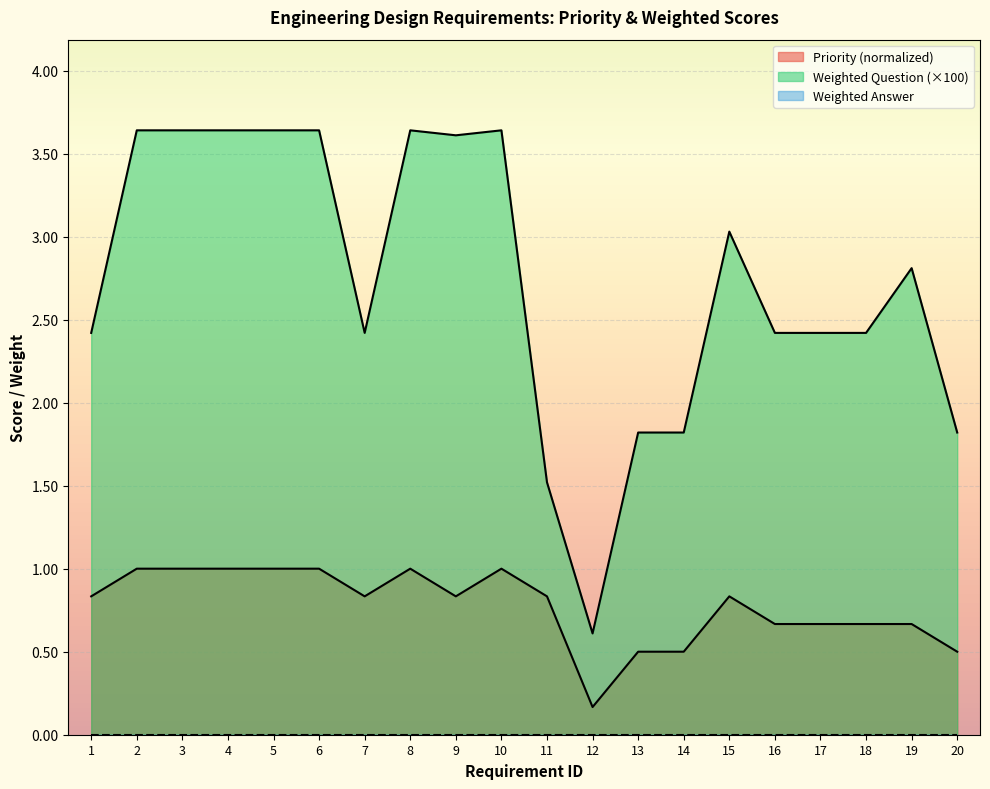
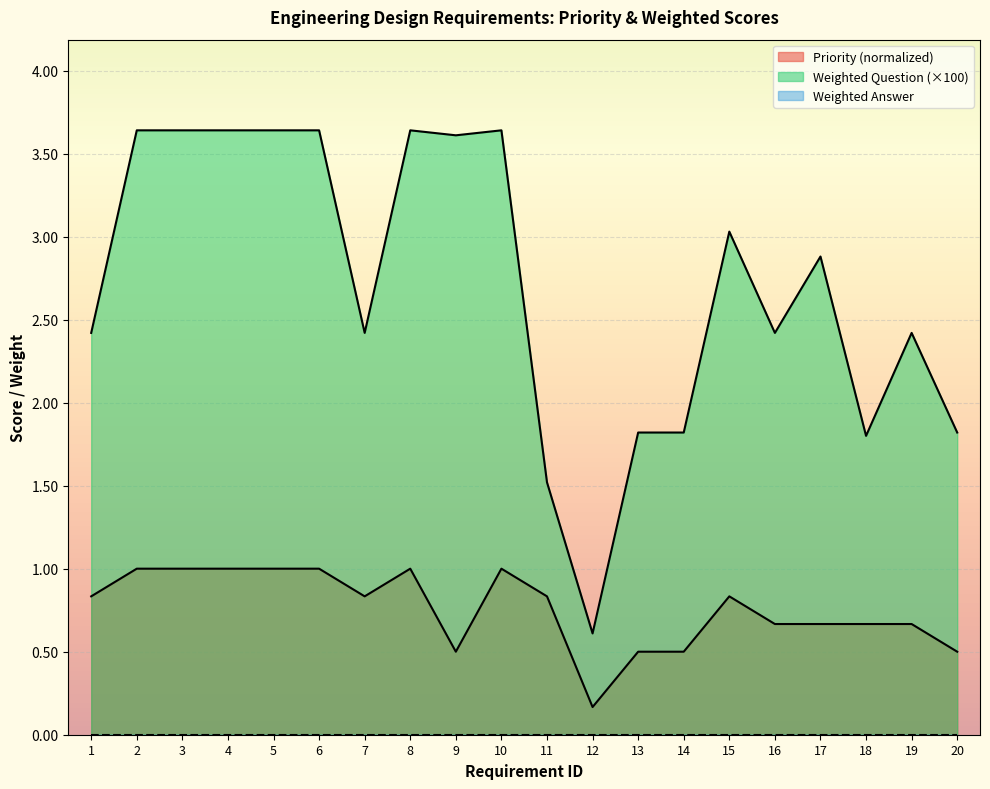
  {
    "Priority (normalized)": {
      "1": 0.83,
      "2": 1.00,
      "3": 1.00,
      "4": 1.00,
      "5": 1.00,
      "6": 1.00,
      "7": 0.83,
      "8": 1.00,
-     "9": 0.83,
+     "9": 0.50,
      "10": 1.00,
      "11": 0.83,
      "12": 0.17,
      "13": 0.50,
      "14": 0.50,
      "15": 0.83,
      "16": 0.67,
      "17": 0.67,
      "18": 0.67,
      "19": 0.67,
      "20": 0.50
    },
    "Weighted Question (×100)": {
      "1": 2.42,
      "2": 3.64,
      "3": 3.64,
      "4": 3.64,
      "5": 3.64,
      "6": 3.64,
      "7": 2.42,
      "8": 3.64,
      "9": 3.61,
      "10": 3.64,
      "11": 1.52,
      "12": 0.61,
      "13": 1.82,
      "14": 1.82,
      "15": 3.03,
      "16": 2.42,
-     "17": 2.42,
-     "18": 2.42,
-     "19": 2.81,
+     "17": 2.88,
+     "18": 1.80,
+     "19": 2.42,
      "20": 1.82
    },
    "Weighted Answer": {
      "1": 0.00,
      "2": 0.00,
      "3": 0.00,
      "4": 0.00,
      "5": 0.00,
      "6": 0.00,
      "7": 0.00,
      "8": 0.00,
      "9": 0.00,
      "10": 0.00,
      "11": 0.00,
      "12": 0.00,
      "13": 0.00,
      "14": 0.00,
      "15": 0.00,
      "16": 0.00,
      "17": 0.00,
      "18": 0.00,
      "19": 0.00,
      "20": 0.00
    }
  }
